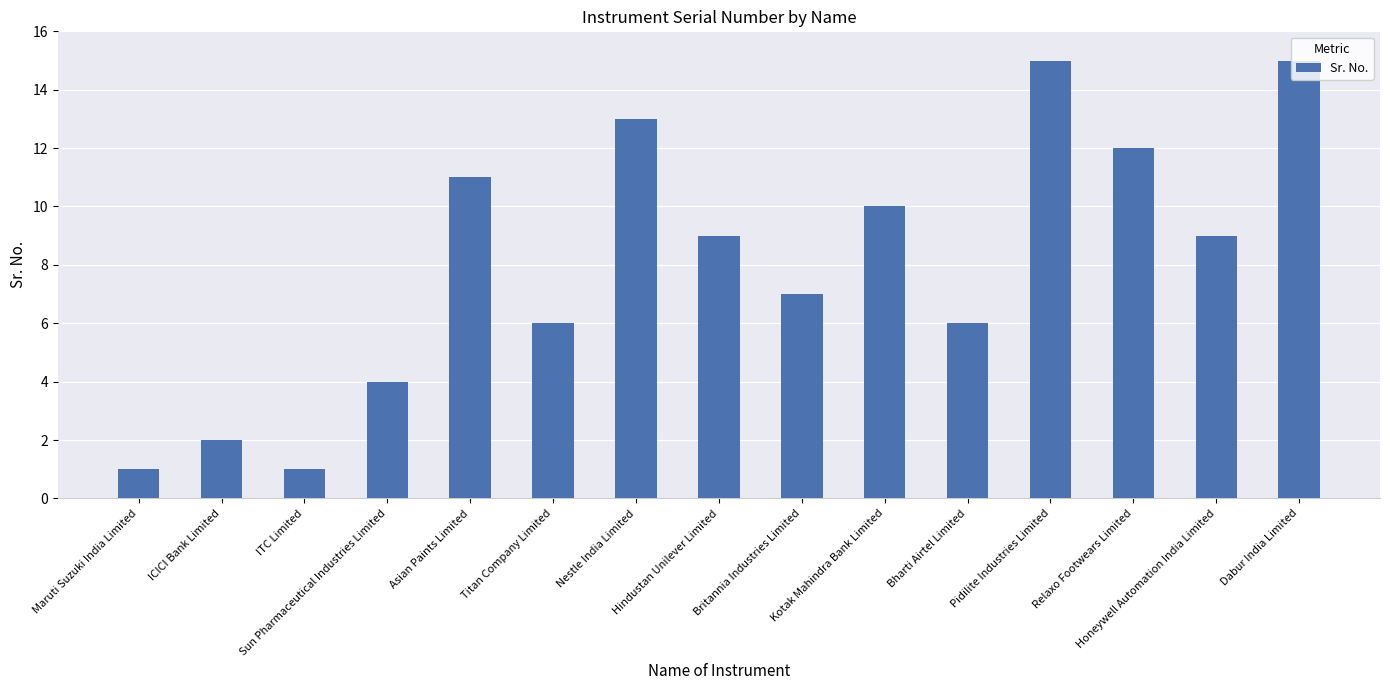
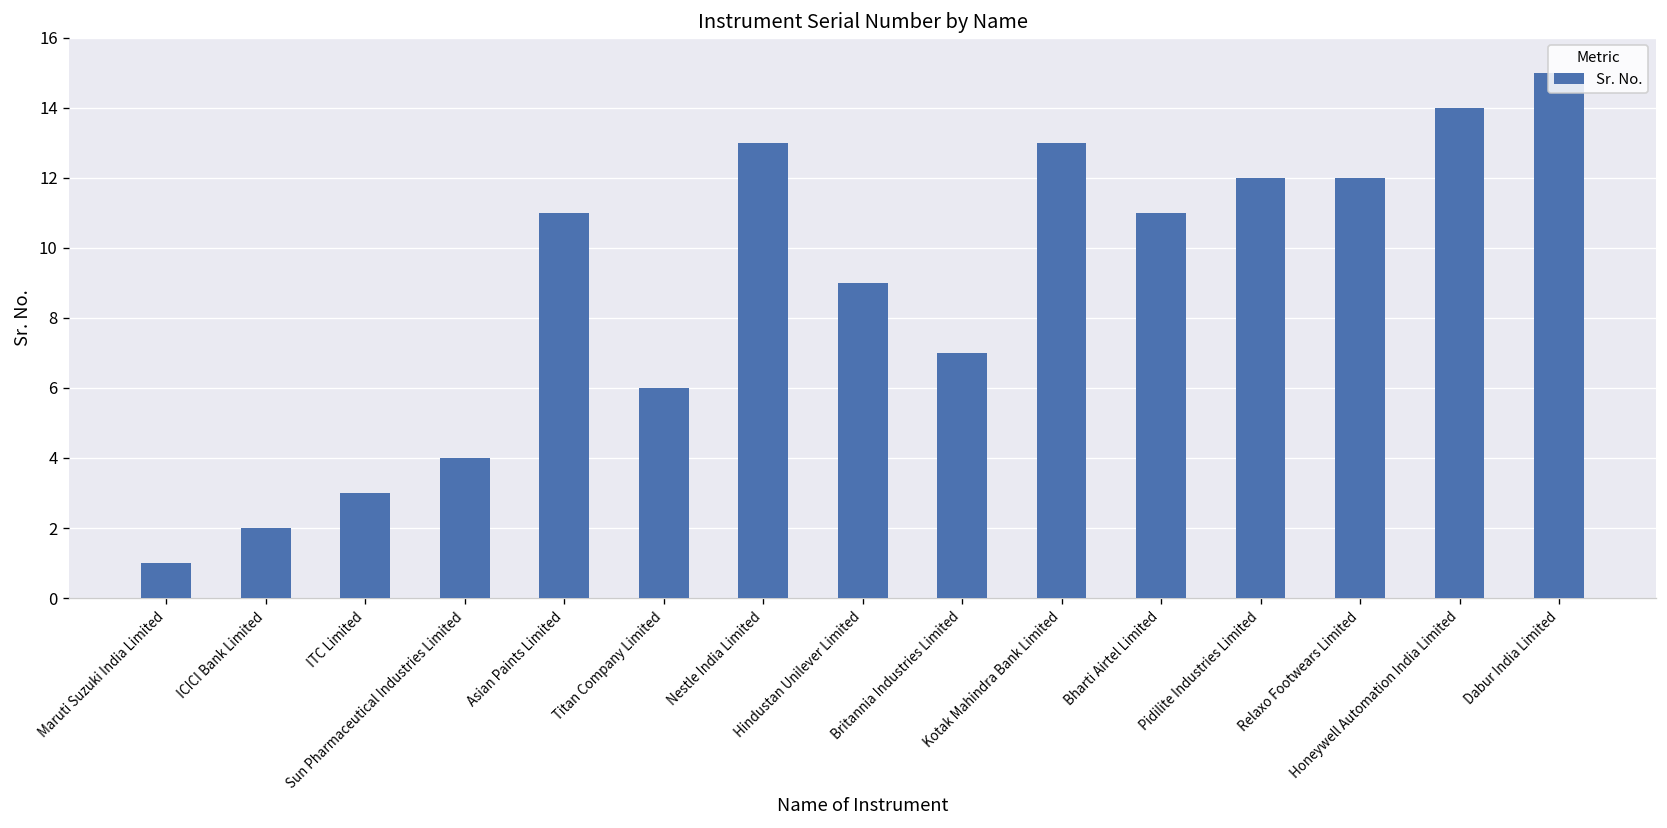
  {
    "Maruti Suzuki India Limited": 1,
    "ICICI Bank Limited": 2,
-   "ITC Limited": 1,
+   "ITC Limited": 3,
    "Sun Pharmaceutical Industries Limited": 4,
    "Asian Paints Limited": 11,
    "Titan Company Limited": 6,
    "Nestle India Limited": 13,
    "Hindustan Unilever Limited": 9,
    "Britannia Industries Limited": 7,
-   "Kotak Mahindra Bank Limited": 10,
-   "Bharti Airtel Limited": 6,
-   "Pidilite Industries Limited": 15,
+   "Kotak Mahindra Bank Limited": 13,
+   "Bharti Airtel Limited": 11,
+   "Pidilite Industries Limited": 12,
    "Relaxo Footwears Limited": 12,
-   "Honeywell Automation India Limited": 9
+   "Honeywell Automation India Limited": 14
  }
